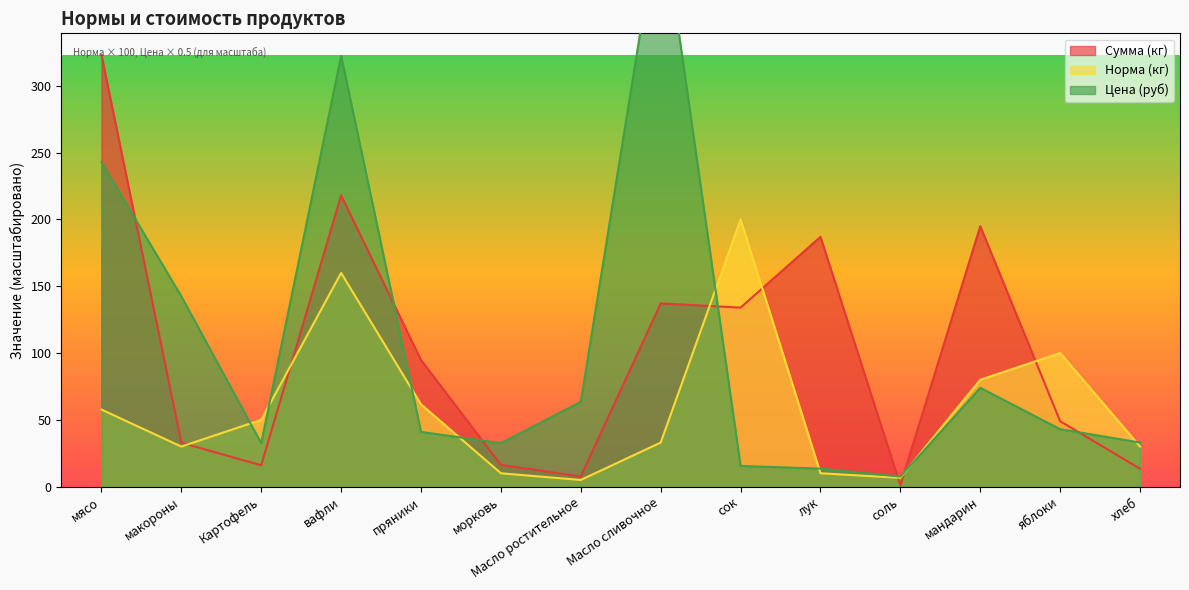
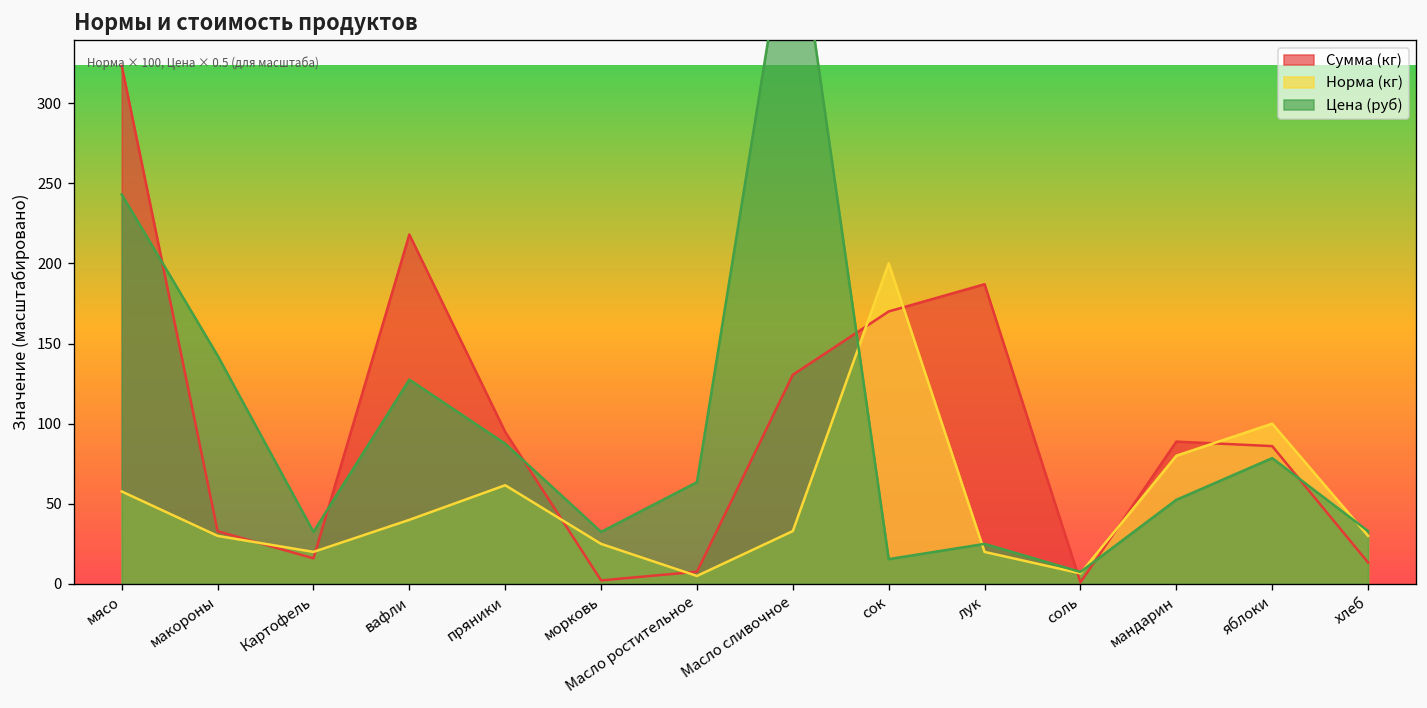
  {
    "Сумма (кг)": {
      "макороны": 33,
      "Картофель": 16,
      "вафли": 218,
      "пряники": 95,
-     "морковь": 16,
+     "морковь": 2,
      "Масло ростительное": 8,
-     "Масло сливочное": 137,
-     "сок": 134,
+     "Масло сливочное": 131,
+     "сок": 170,
      "лук": 187,
      "соль": 1,
-     "мандарин": 195,
-     "яблоки": 49,
+     "мандарин": 89,
+     "яблоки": 86,
      "хлеб": 13
    },
    "Норма (кг)": {
      "мясо": 58,
      "макороны": 30,
-     "Картофель": 50,
-     "вафли": 160,
+     "Картофель": 20,
+     "вафли": 40,
      "пряники": 62,
-     "морковь": 10,
+     "морковь": 25,
      "Масло ростительное": 5,
      "Масло сливочное": 33,
      "сок": 200,
-     "лук": 10,
+     "лук": 20,
      "мандарин": 80,
      "яблоки": 100,
      "хлеб": 30
    },
    "Цена (руб)": {
      "мясо": 243,
      "макороны": 143,
      "Картофель": 33,
-     "вафли": 323,
-     "пряники": 41,
+     "вафли": 128,
+     "пряники": 88,
      "морковь": 33,
      "Масло ростительное": 64,
      "сок": 16,
-     "лук": 14,
-     "мандарин": 74,
-     "яблоки": 43,
+     "лук": 25,
+     "мандарин": 53,
+     "яблоки": 79,
      "хлеб": 33
    }
  }
